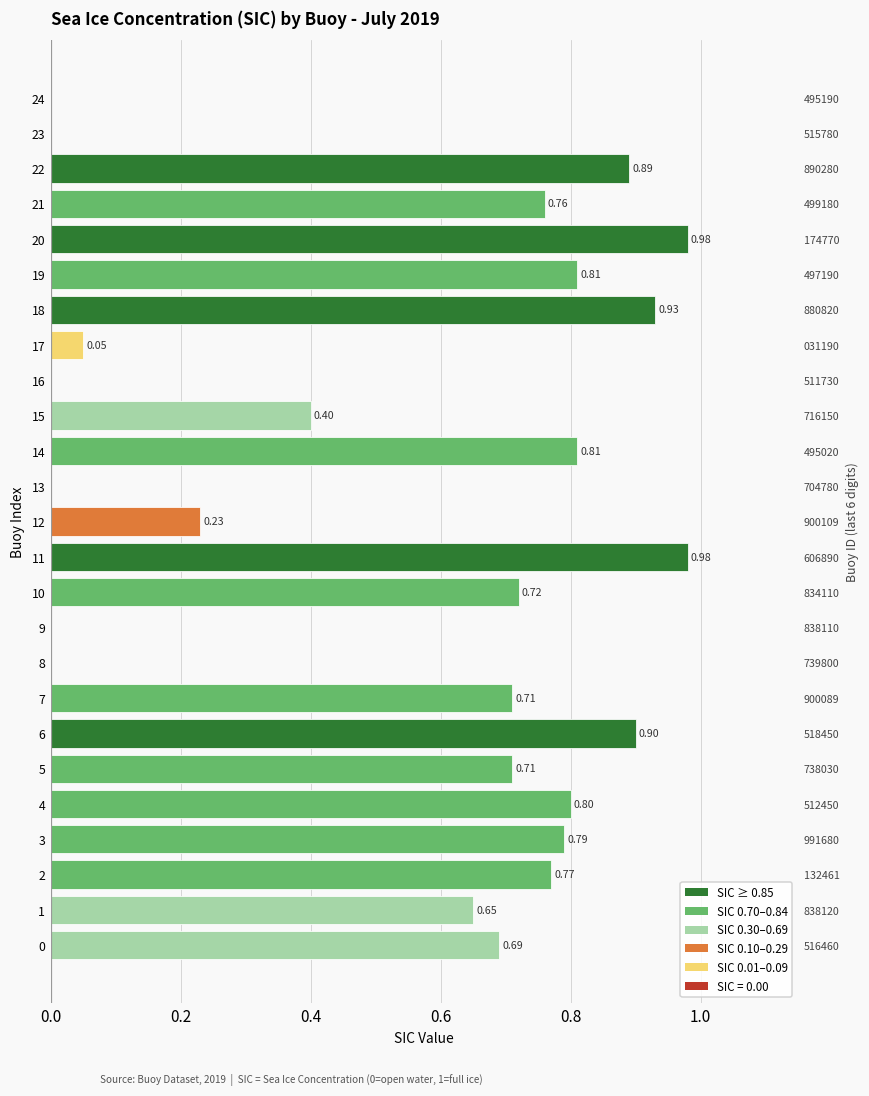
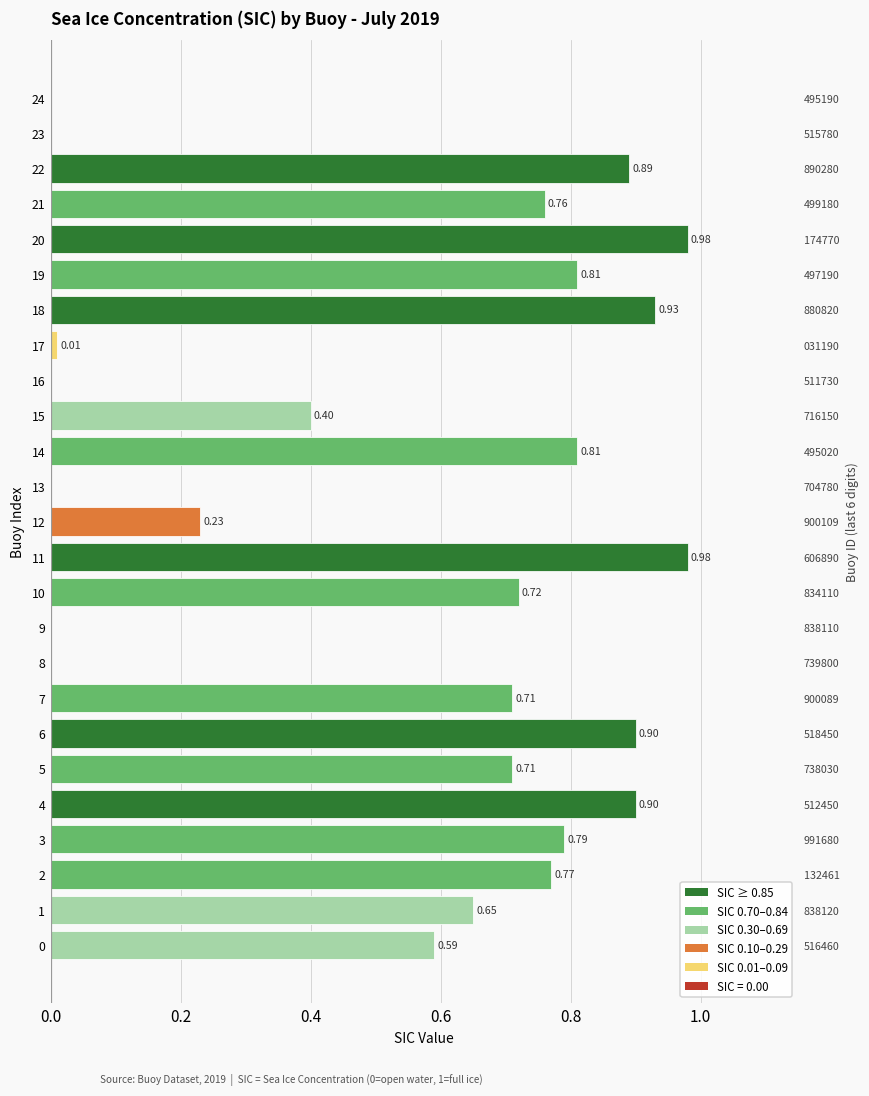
  {
    "22": 0.89,
    "21": 0.76,
    "20": 0.98,
    "19": 0.81,
    "18": 0.93,
-   "17": 0.05,
+   "17": 0.01,
    "15": 0.40,
    "14": 0.81,
    "12": 0.23,
    "11": 0.98,
    "10": 0.72,
    "7": 0.71,
    "6": 0.90,
    "5": 0.71,
-   "4": 0.80,
+   "4": 0.90,
    "3": 0.79,
    "2": 0.77,
    "1": 0.65,
-   "0": 0.69
+   "0": 0.59
  }
